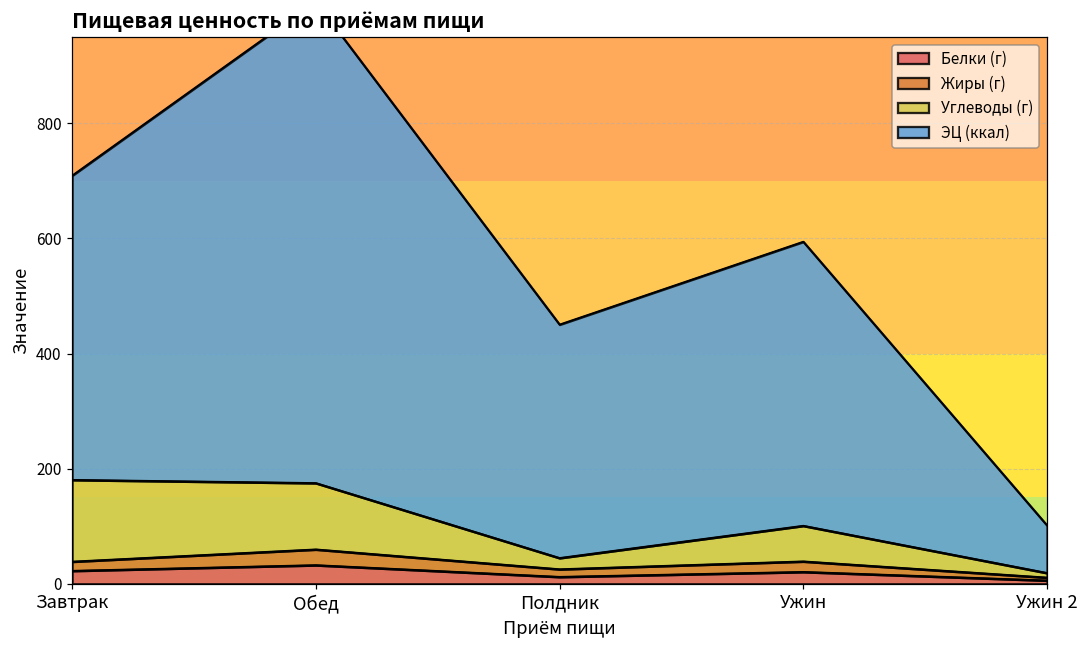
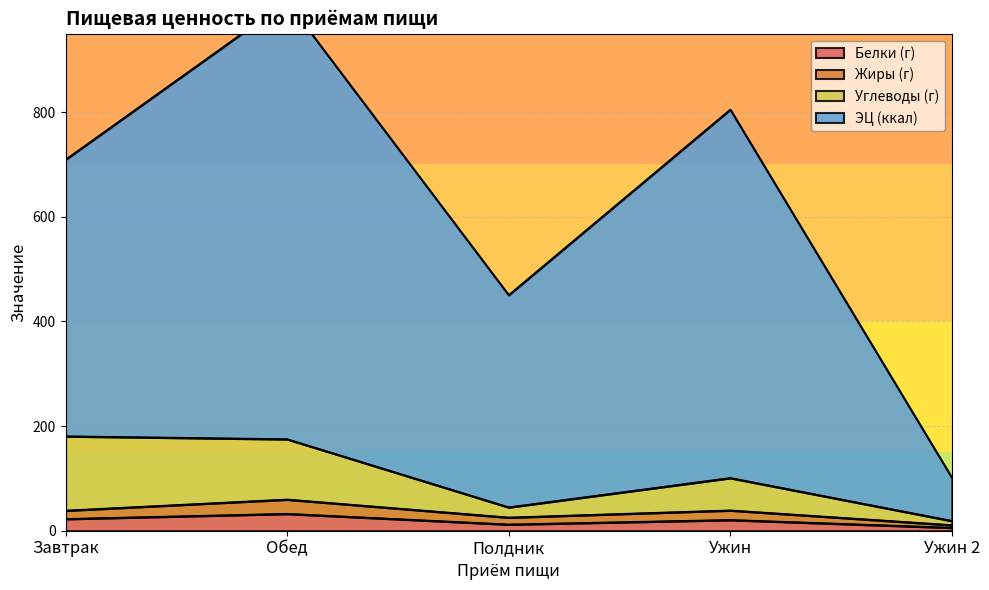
  {
    "Углеводы (г)": {
      "Завтрак": 140,
      "Обед": 120,
      "Полдник": 20,
      "Ужин": 60,
      "Ужин 2": 10
    },
    "ЭЦ (ккал)": {
      "Завтрак": 530,
      "Полдник": 410,
-     "Ужин": 490,
+     "Ужин": 700,
      "Ужин 2": 80
    }
  }
